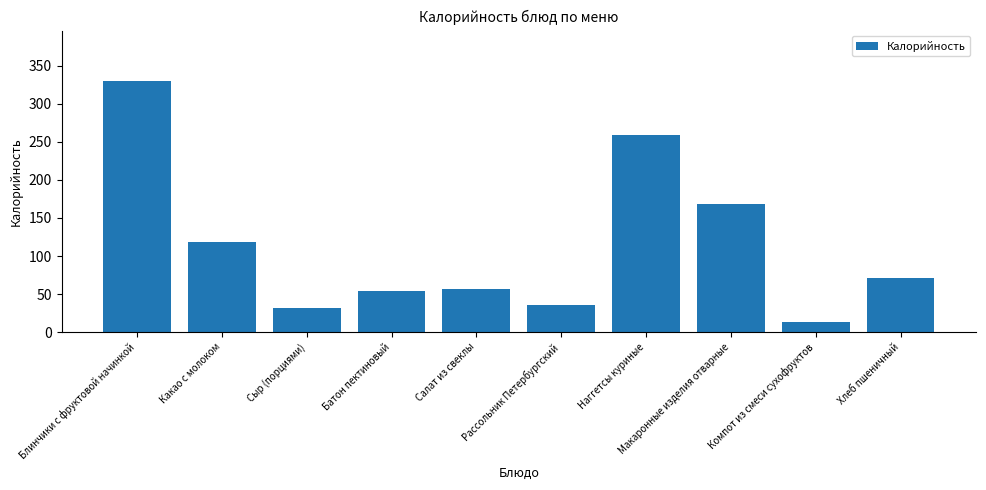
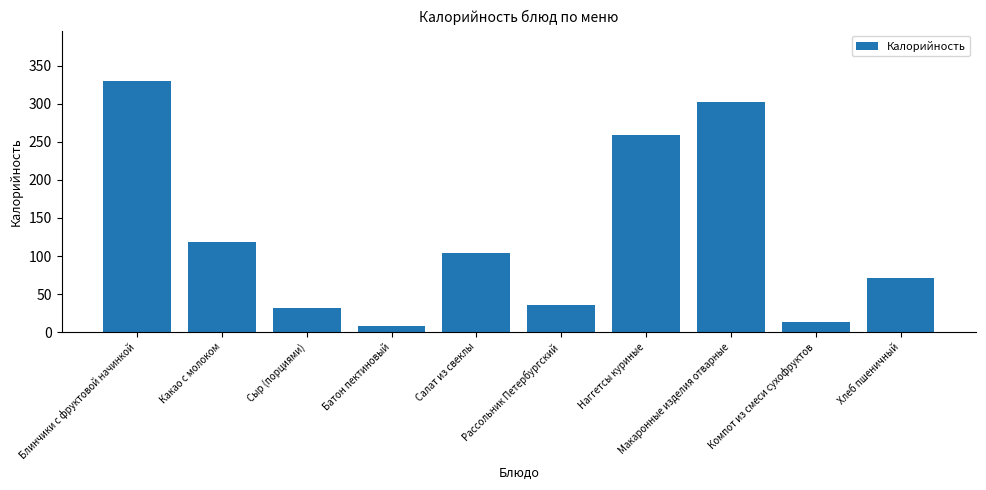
  {
    "Блинчики с фруктовой начинкой": 330,
    "Какао с молоком": 120,
    "Сыр (порциями)": 30,
-   "Батон пектиновый": 50,
-   "Салат из свеклы": 60,
+   "Батон пектиновый": 10,
+   "Салат из свеклы": 100,
    "Рассольник Петербургский": 40,
    "Наггетсы куриные": 260,
-   "Макаронные изделия отварные": 170,
+   "Макаронные изделия отварные": 300,
    "Компот из смеси сухофруктов": 10,
    "Хлеб пшеничный": 70
  }
